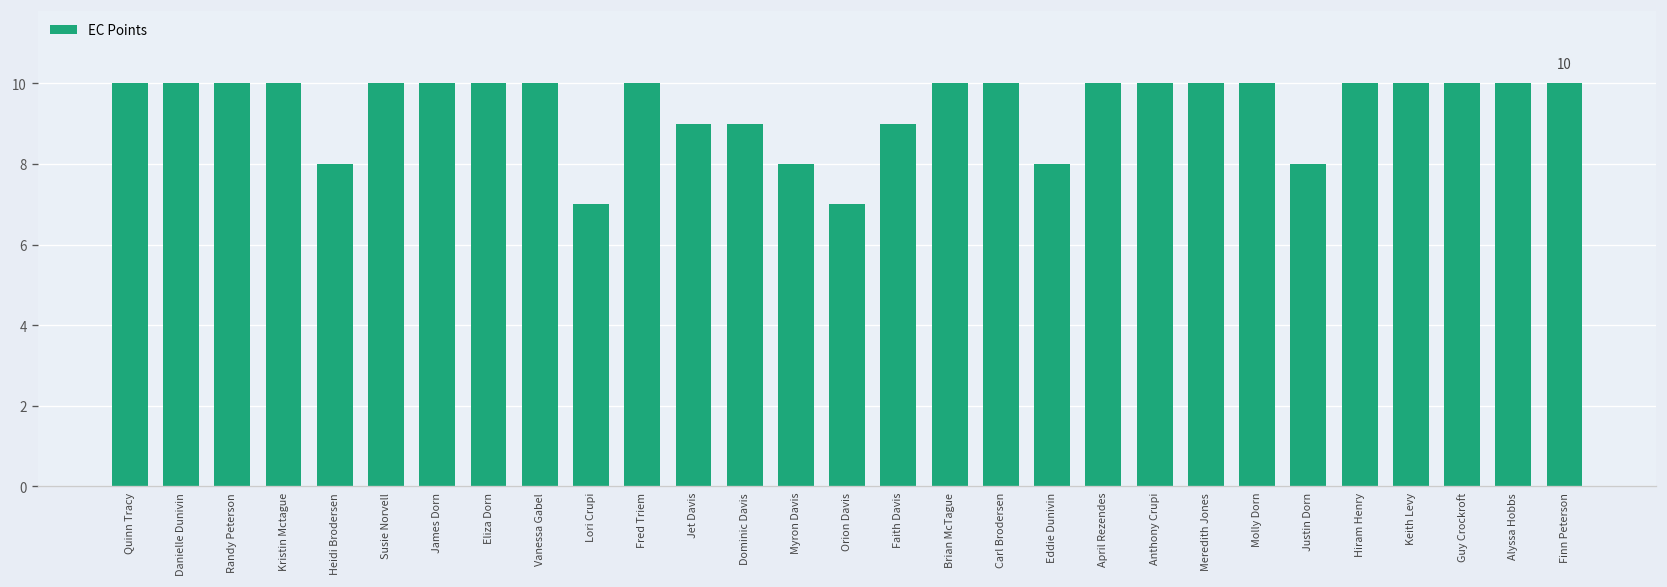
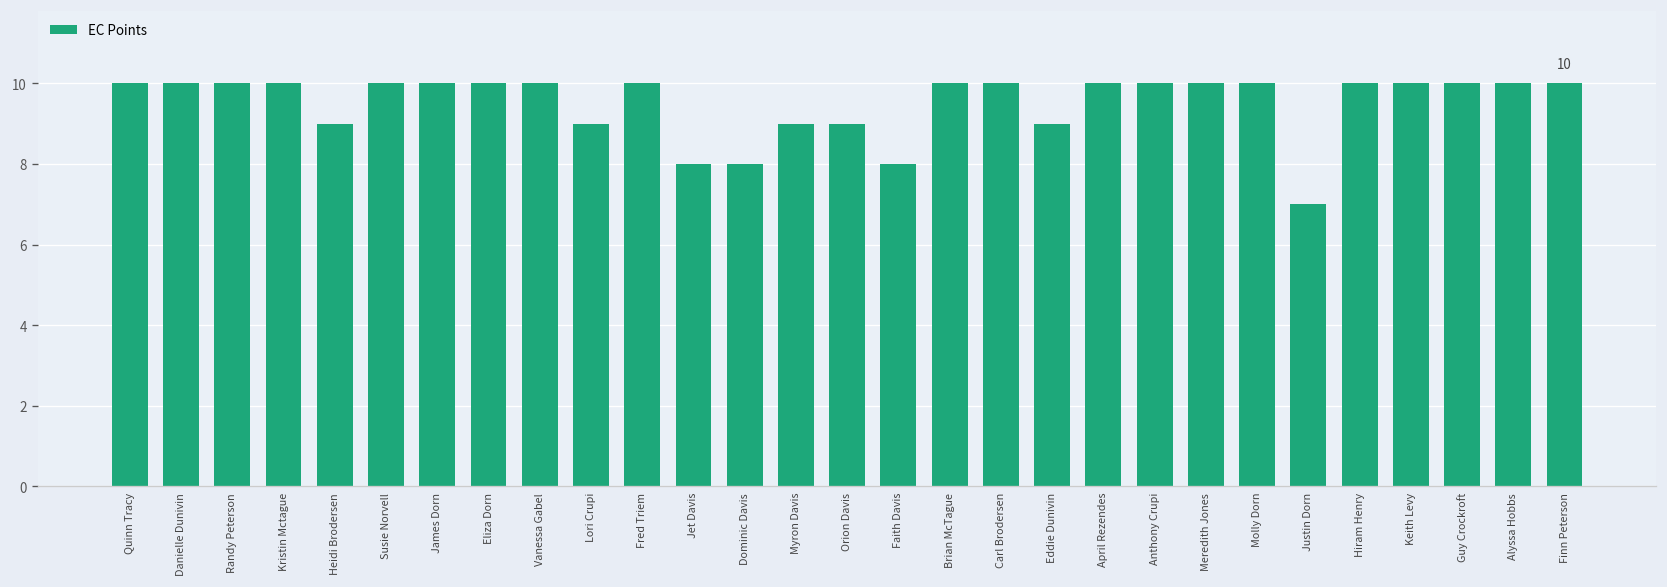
  {
    "Quinn Tracy": 10,
    "Danielle Dunivin": 10,
    "Randy Peterson": 10,
    "Kristin Mctague": 10,
-   "Heidi Brodersen": 8,
+   "Heidi Brodersen": 9,
    "Susie Norvell": 10,
    "James Dorn": 10,
    "Eliza Dorn": 10,
    "Vanessa Gabel": 10,
-   "Lori Crupi": 7,
+   "Lori Crupi": 9,
    "Fred Triem": 10,
-   "Jet Davis": 9,
-   "Dominic Davis": 9,
-   "Myron Davis": 8,
-   "Orion Davis": 7,
-   "Faith Davis": 9,
+   "Jet Davis": 8,
+   "Dominic Davis": 8,
+   "Myron Davis": 9,
+   "Orion Davis": 9,
+   "Faith Davis": 8,
    "Brian McTague": 10,
    "Carl Brodersen": 10,
-   "Eddie Dunivin": 8,
+   "Eddie Dunivin": 9,
    "April Rezendes": 10,
    "Anthony Crupi": 10,
    "Meredith Jones": 10,
    "Molly Dorn": 10,
-   "Justin Dorn": 8,
+   "Justin Dorn": 7,
    "Hiram Henry": 10,
    "Keith Levy": 10,
    "Guy Crockroft": 10,
    "Alyssa Hobbs": 10
  }
